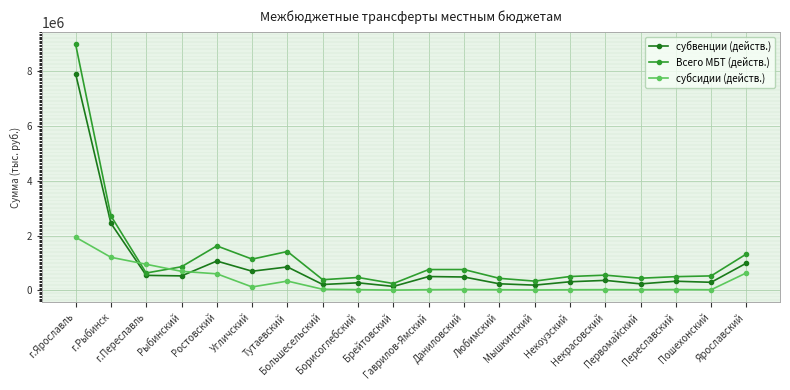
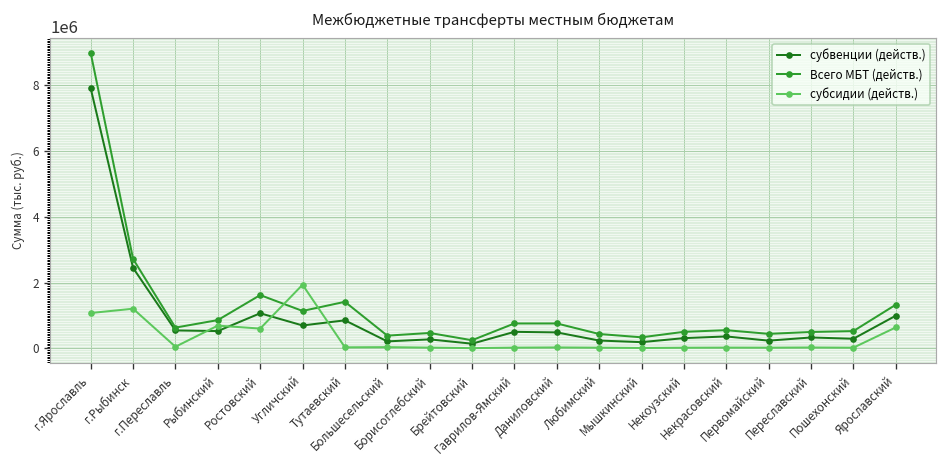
  {
    "субсидии (действ.)": {
-     "г.Ярославль": 1900000,
+     "г.Ярославль": 1100000,
      "г.Рыбинск": 1200000,
-     "г.Переславль": 1000000,
+     "г.Переславль": 100000,
      "Рыбинский": 700000,
      "Ростовский": 600000,
-     "Угличский": 100000,
-     "Тутаевский": 300000,
+     "Угличский": 1900000,
+     "Тутаевский": 0,
      "Большесельский": 0,
      "Борисоглебский": 0,
      "Брейтовский": 0,
      "Гаврилов-Ямский": 0,
      "Даниловский": 0,
      "Любимский": 0,
      "Мышкинский": 0,
      "Некоузский": 0,
      "Некрасовский": 0,
      "Первомайский": 0,
      "Переславский": 0,
      "Пошехонский": 0,
      "Ярославский": 600000
    }
  }
